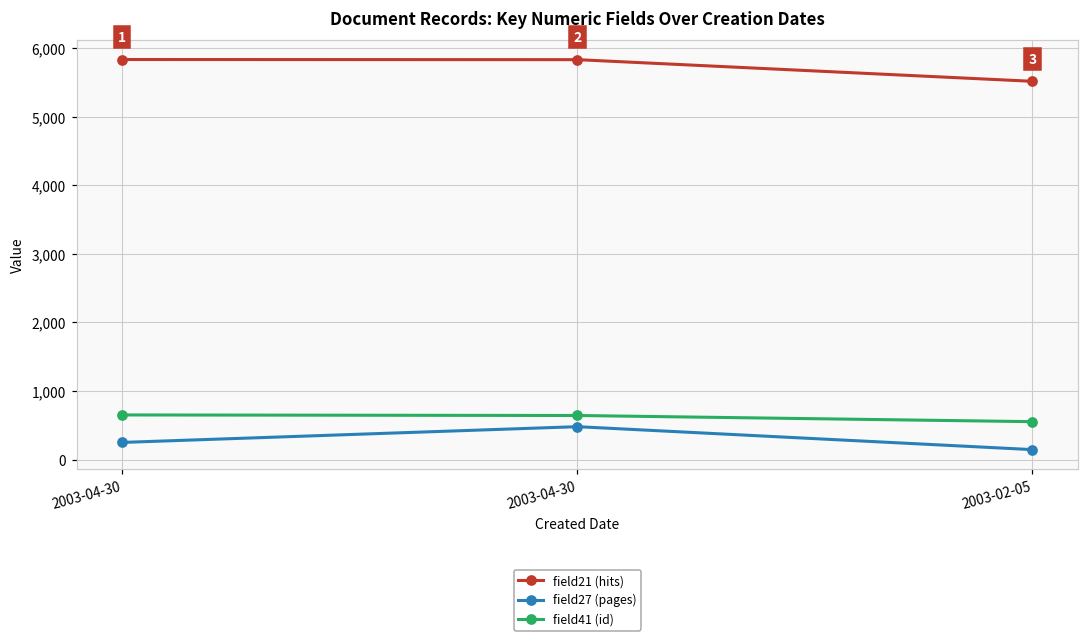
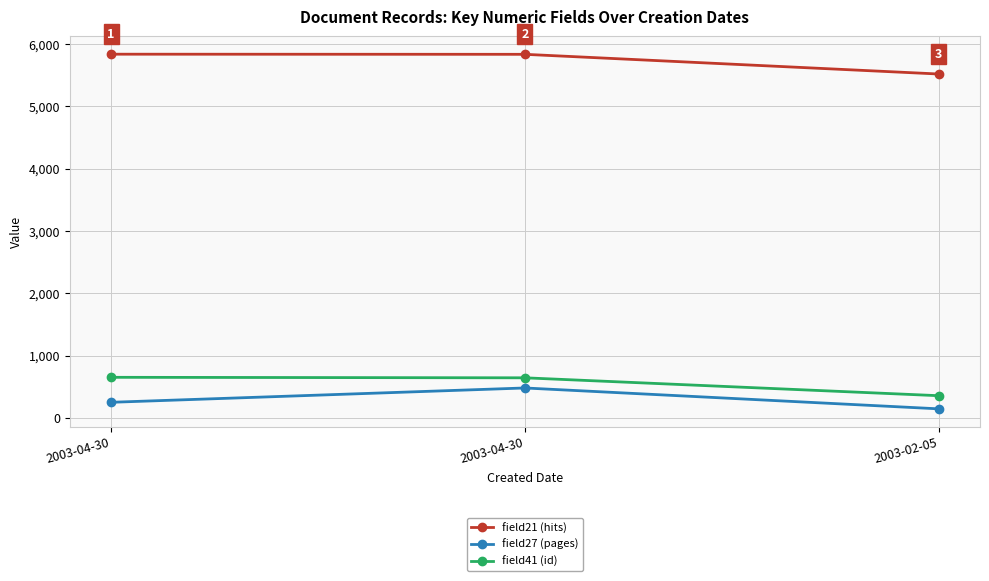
  {
    "field27 (pages)": {
      "2003-02-05": 100
    },
    "field41 (id)": {
-     "2003-02-05": 600
+     "2003-02-05": 400
    }
  }
